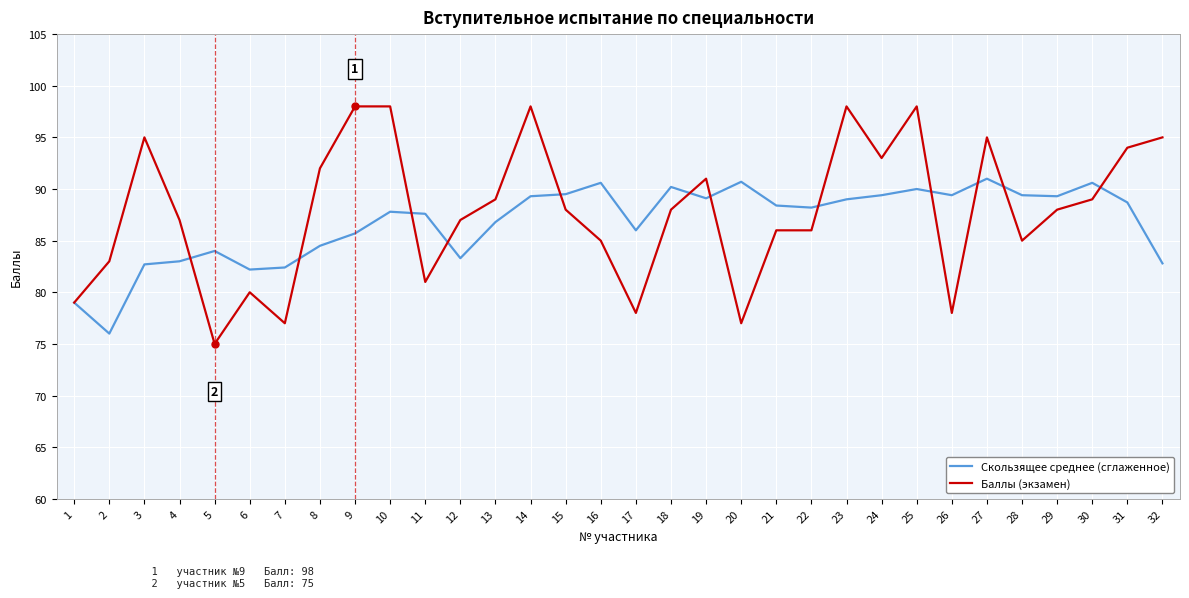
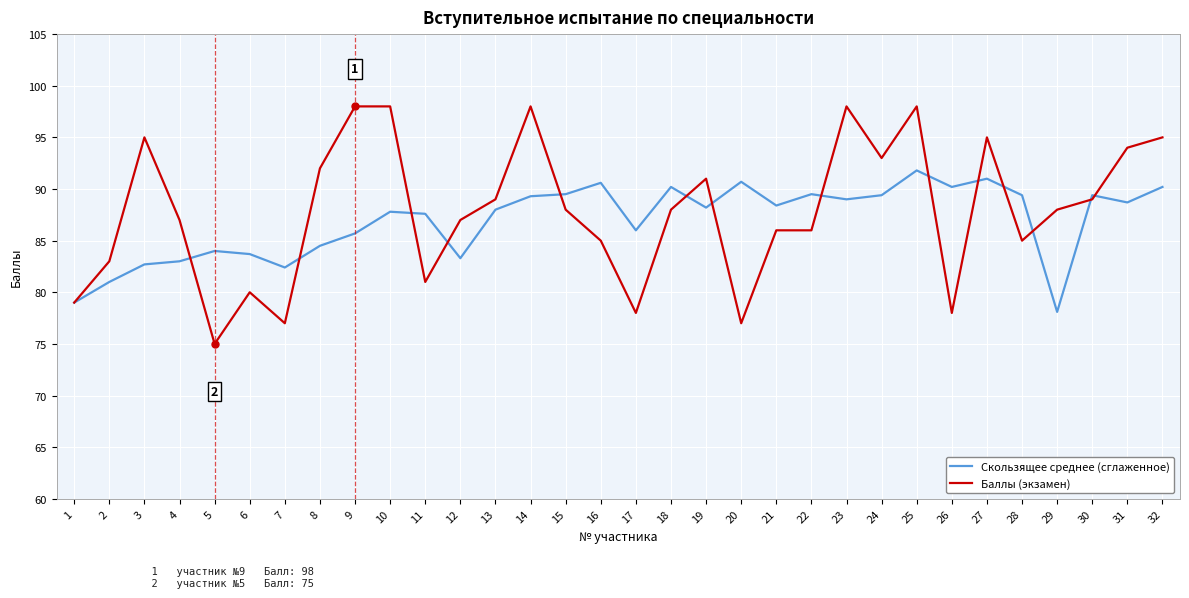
  {
    "Скользящее среднее (сглаженное)": {
-     "2": 76,
+     "2": 81,
      "3": 82.7,
      "4": 83.0,
      "5": 84.0,
-     "6": 82.2,
+     "6": 83.7,
      "7": 82.4,
      "8": 84.5,
      "9": 85.7,
      "10": 87.8,
      "11": 87.6,
      "12": 83.3,
-     "13": 86.8,
+     "13": 88.0,
      "14": 89.3,
      "15": 89.5,
      "16": 90.6,
      "17": 86.0,
      "18": 90.2,
-     "19": 89.1,
+     "19": 88.2,
      "20": 90.7,
      "21": 88.4,
-     "22": 88.2,
+     "22": 89.5,
      "23": 89.0,
      "24": 89.4,
-     "25": 90.0,
-     "26": 89.4,
+     "25": 91.8,
+     "26": 90.2,
      "27": 91.0,
      "28": 89.4,
-     "29": 89.3,
-     "30": 90.6,
+     "29": 78.1,
+     "30": 89.4,
      "31": 88.7,
-     "32": 82.8
+     "32": 90.2
    }
  }
